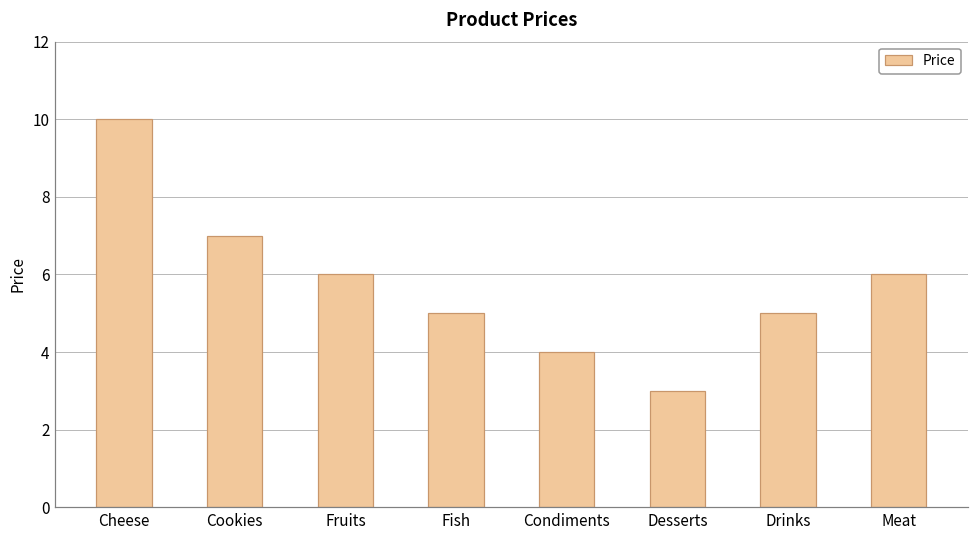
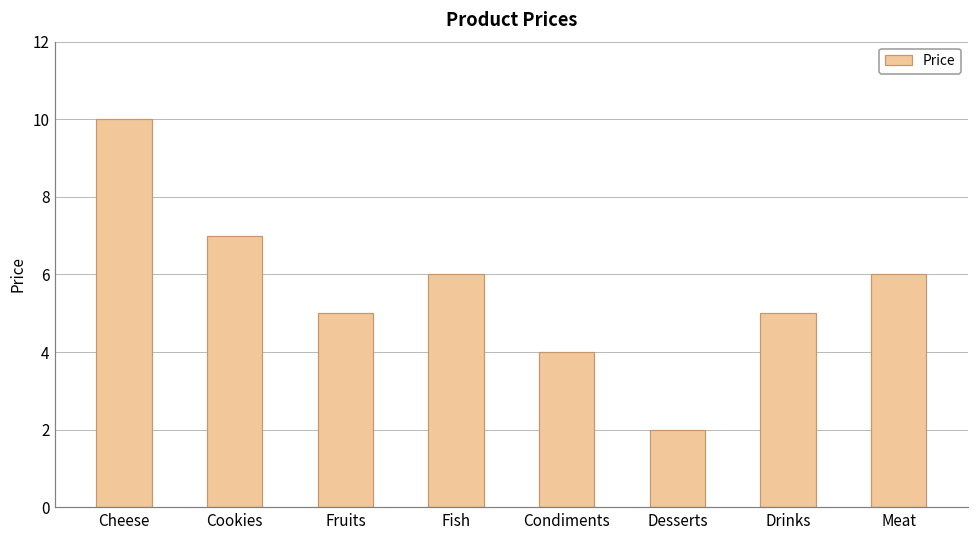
  {
    "Cheese": 10,
    "Cookies": 7,
-   "Fruits": 6,
-   "Fish": 5,
+   "Fruits": 5,
+   "Fish": 6,
    "Condiments": 4,
-   "Desserts": 3,
+   "Desserts": 2,
    "Drinks": 5,
    "Meat": 6
  }
